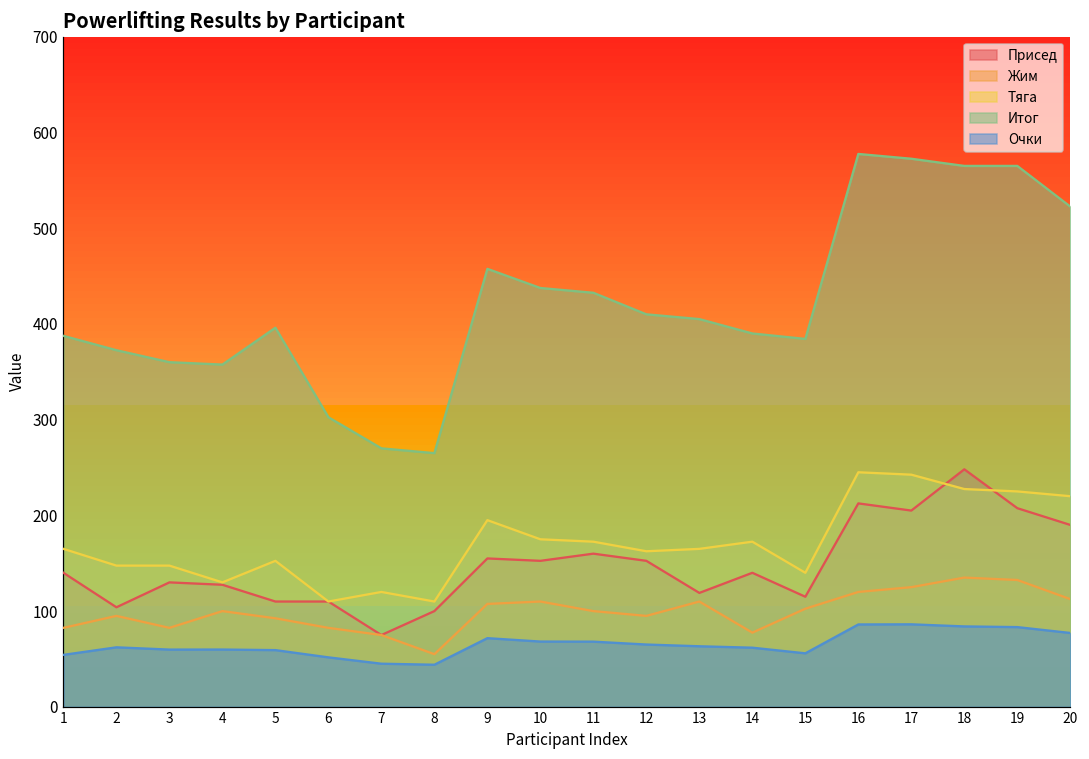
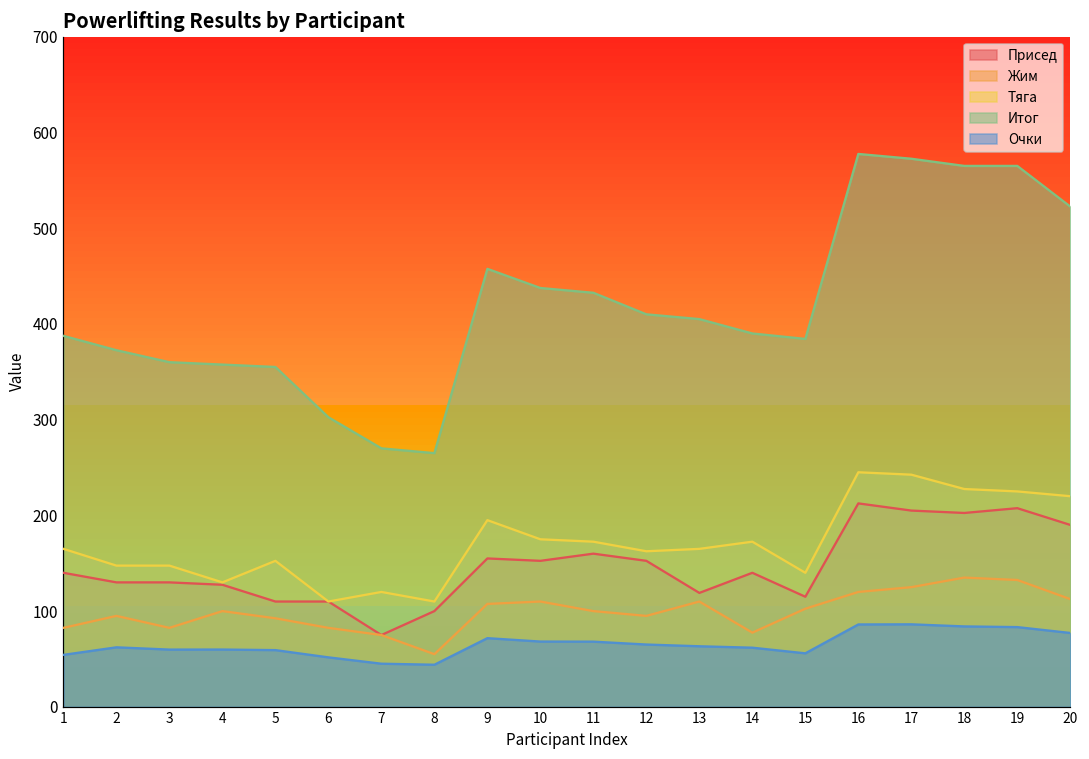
  {
    "Присед": {
      "1": 140,
-     "2": 100,
+     "2": 130,
      "3": 130,
      "5": 110,
      "8": 100,
      "9": 160,
      "10": 150,
      "11": 160,
      "12": 150,
      "13": 120,
      "14": 140,
      "15": 120,
      "16": 210,
      "17": 210,
-     "18": 250,
+     "18": 200,
      "19": 210,
      "20": 190
    },
    "Итог": {
      "1": 390,
      "2": 370,
      "3": 360,
      "4": 360,
-     "5": 400,
+     "5": 360,
      "6": 300,
      "7": 270,
      "8": 270,
      "9": 460,
      "10": 440,
      "11": 430,
      "12": 410,
      "13": 410,
      "14": 390,
      "15": 380,
      "16": 580,
      "17": 570,
      "18": 570,
      "19": 570,
      "20": 520
    },
    "Очки": {
      "1": 50,
      "2": 60,
      "3": 60,
      "4": 60,
      "5": 60,
      "6": 50,
      "7": 50,
      "8": 40,
      "9": 70,
      "10": 70,
      "11": 70,
      "12": 70,
      "13": 60,
      "14": 60,
      "15": 60,
      "16": 90,
      "17": 90,
      "18": 80,
      "19": 80,
      "20": 80
    }
  }
